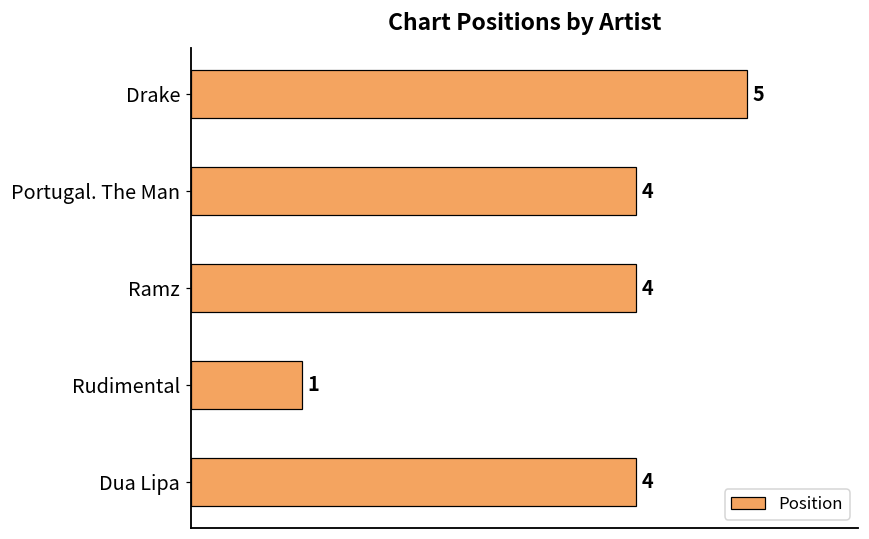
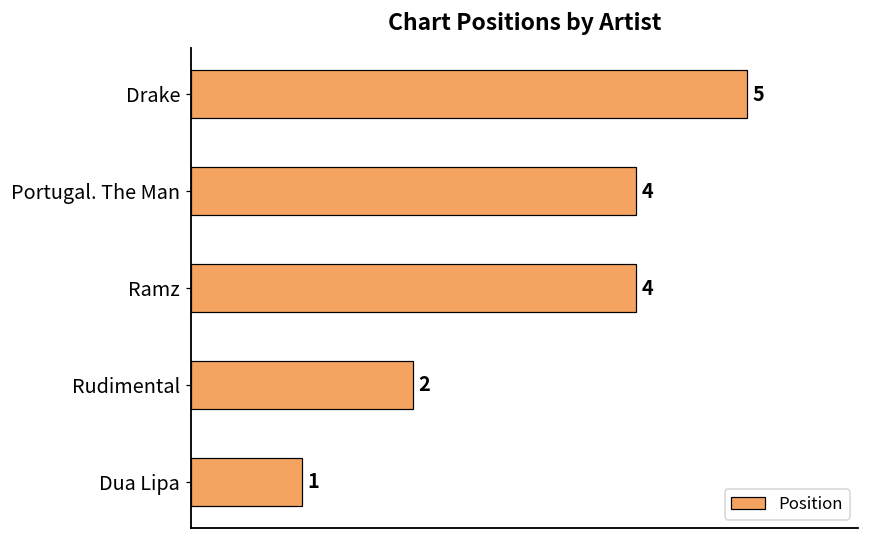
  {
    "Drake": 5,
    "Portugal. The Man": 4,
    "Ramz": 4,
-   "Rudimental": 1,
-   "Dua Lipa": 4
+   "Rudimental": 2,
+   "Dua Lipa": 1
  }
